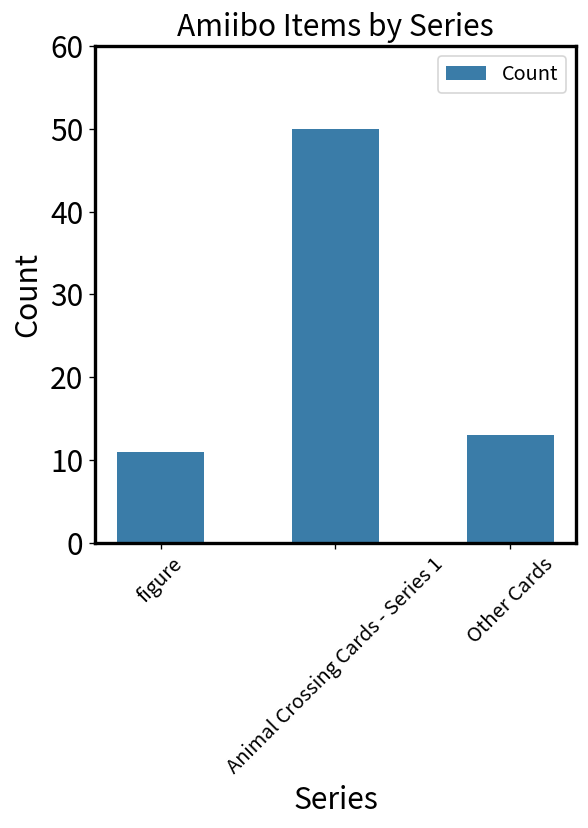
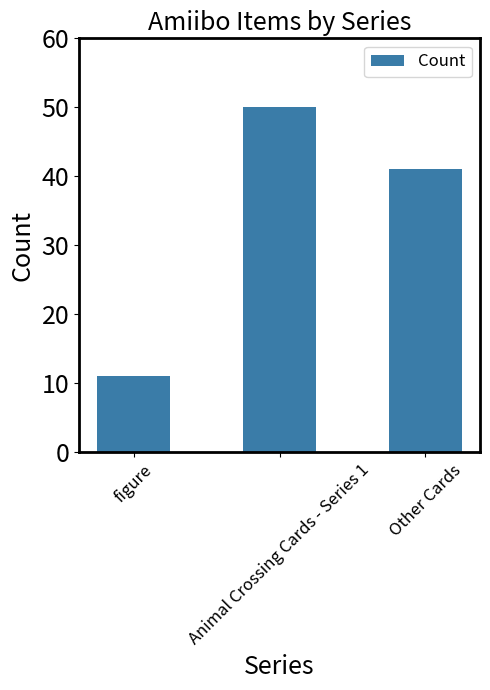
  {
    "figure": 11,
    "Animal Crossing Cards - Series 1": 50,
-   "Other Cards": 13
+   "Other Cards": 41
  }
